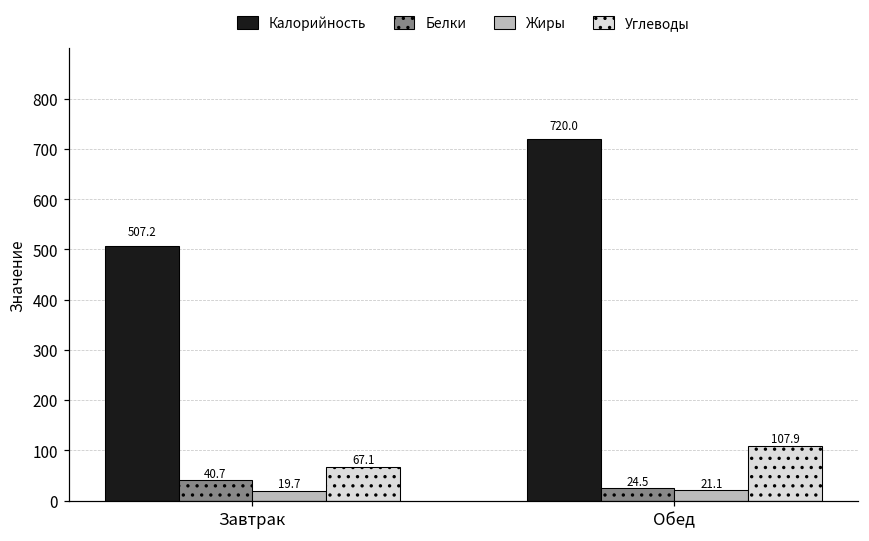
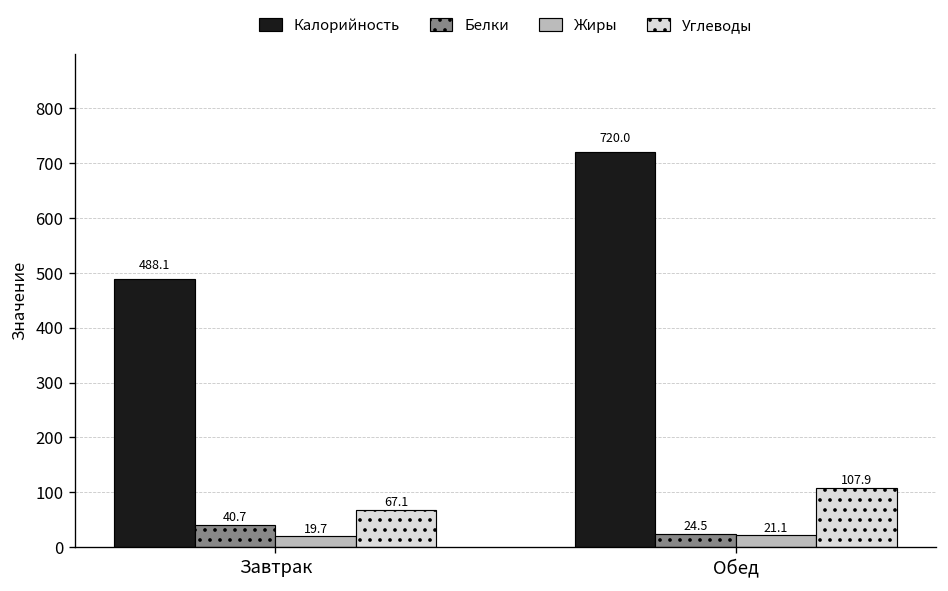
  {
    "Калорийность": {
-     "Завтрак": 507.2,
+     "Завтрак": 488.1,
      "Обед": 720.0
    },
    "Белки": {
      "Завтрак": 40.7,
      "Обед": 24.5
    }
  }
